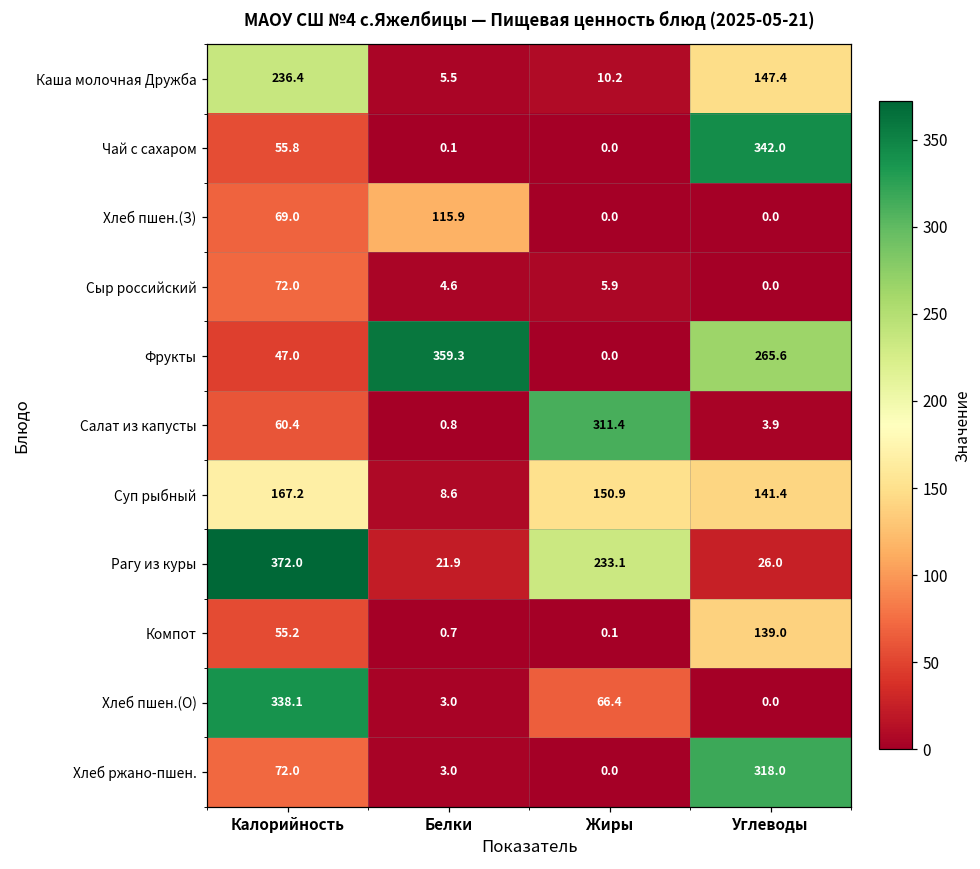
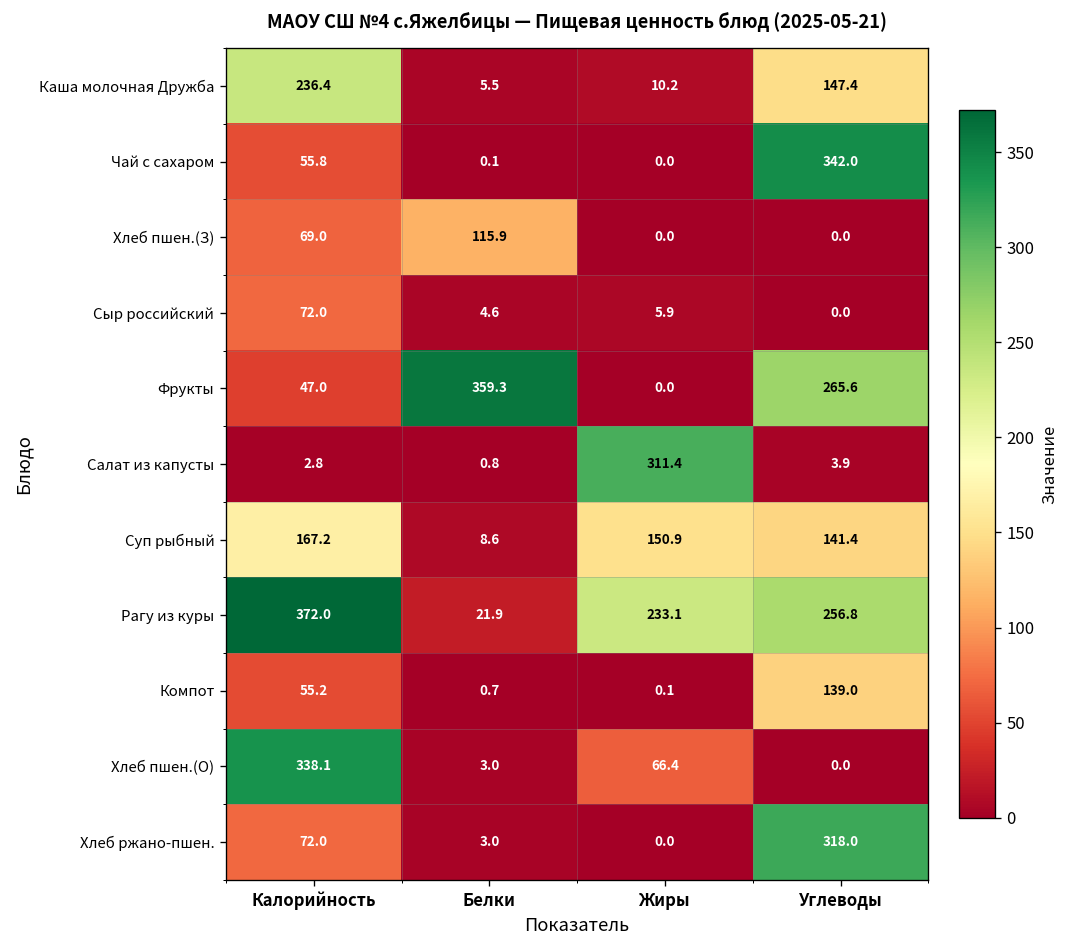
  {
    "Каша молочная Дружба": {
      "Калорийность": 236.4,
      "Белки": 5.5,
      "Жиры": 10.2,
      "Углеводы": 147.4
    },
    "Чай с сахаром": {
      "Калорийность": 55.8,
      "Белки": 0.1,
      "Жиры": 0.0,
      "Углеводы": 342.0
    },
    "Хлеб пшен.(З)": {
      "Калорийность": 69.0,
      "Белки": 115.9,
      "Жиры": 0.0,
      "Углеводы": 0.0
    },
    "Сыр российский": {
      "Калорийность": 72.0,
      "Белки": 4.6,
      "Жиры": 5.9,
      "Углеводы": 0.0
    },
    "Фрукты": {
      "Калорийность": 47.0,
      "Белки": 359.3,
      "Жиры": 0.0,
      "Углеводы": 265.6
    },
    "Салат из капусты": {
-     "Калорийность": 60.4,
+     "Калорийность": 2.8,
      "Белки": 0.8,
      "Жиры": 311.4,
      "Углеводы": 3.9
    },
    "Суп рыбный": {
      "Калорийность": 167.2,
      "Белки": 8.6,
      "Жиры": 150.9,
      "Углеводы": 141.4
    },
    "Рагу из куры": {
      "Калорийность": 372.0,
      "Белки": 21.9,
      "Жиры": 233.1,
-     "Углеводы": 26.0
+     "Углеводы": 256.8
    },
    "Компот": {
      "Калорийность": 55.2,
      "Белки": 0.7,
      "Жиры": 0.1,
      "Углеводы": 139.0
    },
    "Хлеб пшен.(О)": {
      "Калорийность": 338.1,
      "Белки": 3.0,
      "Жиры": 66.4,
      "Углеводы": 0.0
    },
    "Хлеб ржано-пшен.": {
      "Калорийность": 72.0,
      "Белки": 3.0,
      "Жиры": 0.0,
      "Углеводы": 318.0
    }
  }
